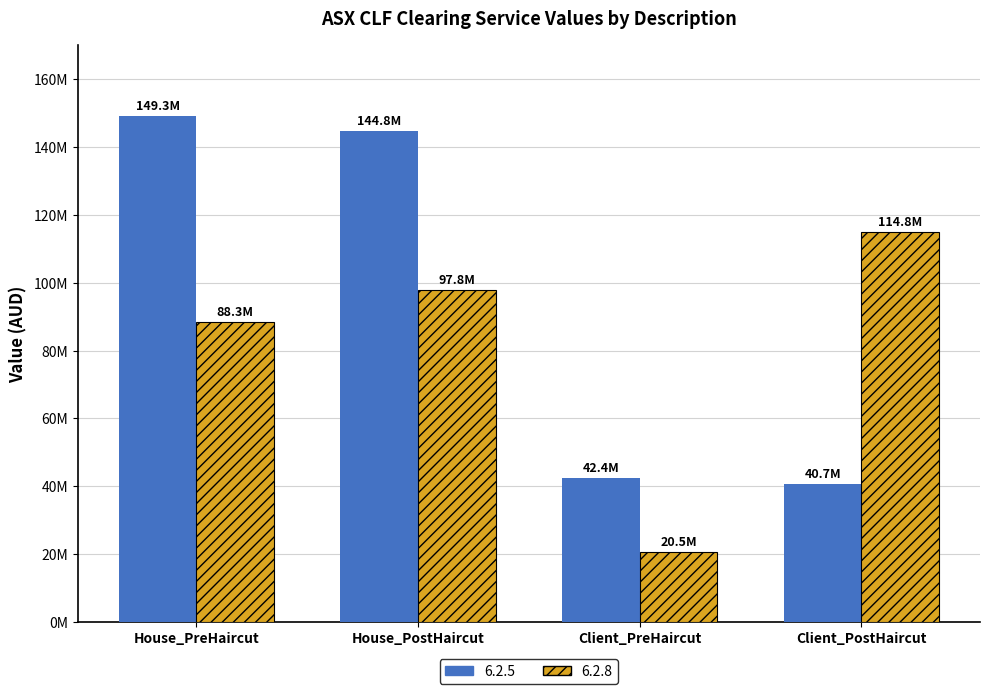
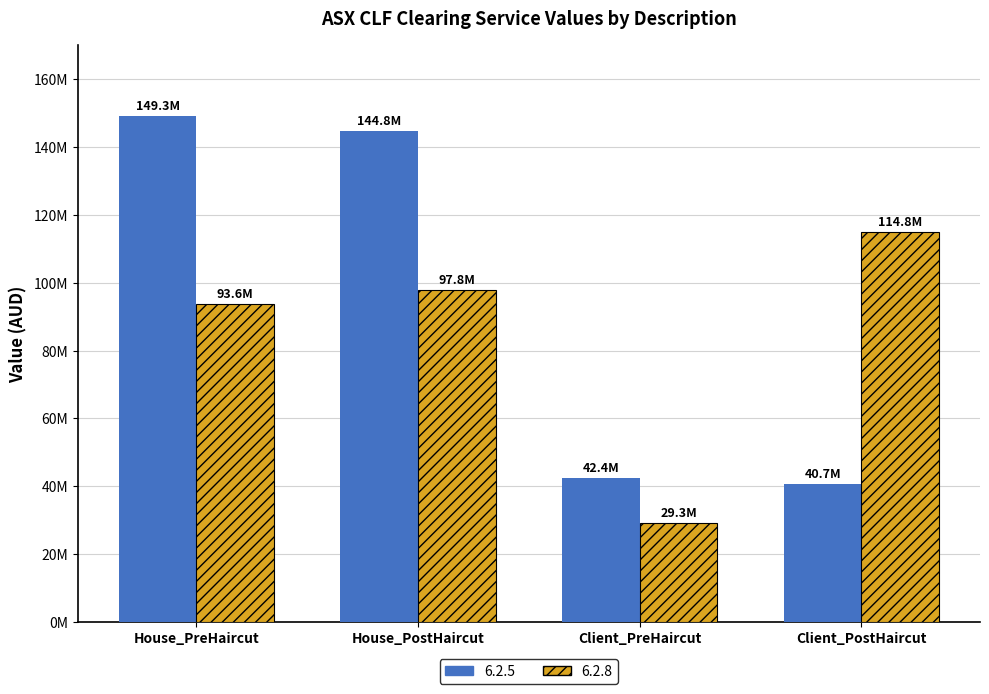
  {
    "6.2.5": {
      "House_PreHaircut": "149.3M",
      "House_PostHaircut": "144.8M",
      "Client_PreHaircut": "42.4M",
      "Client_PostHaircut": "40.7M"
    },
    "6.2.8": {
-     "House_PreHaircut": "88.3M",
+     "House_PreHaircut": "93.6M",
      "House_PostHaircut": "97.8M",
-     "Client_PreHaircut": "20.5M",
+     "Client_PreHaircut": "29.3M",
      "Client_PostHaircut": "114.8M"
    }
  }
